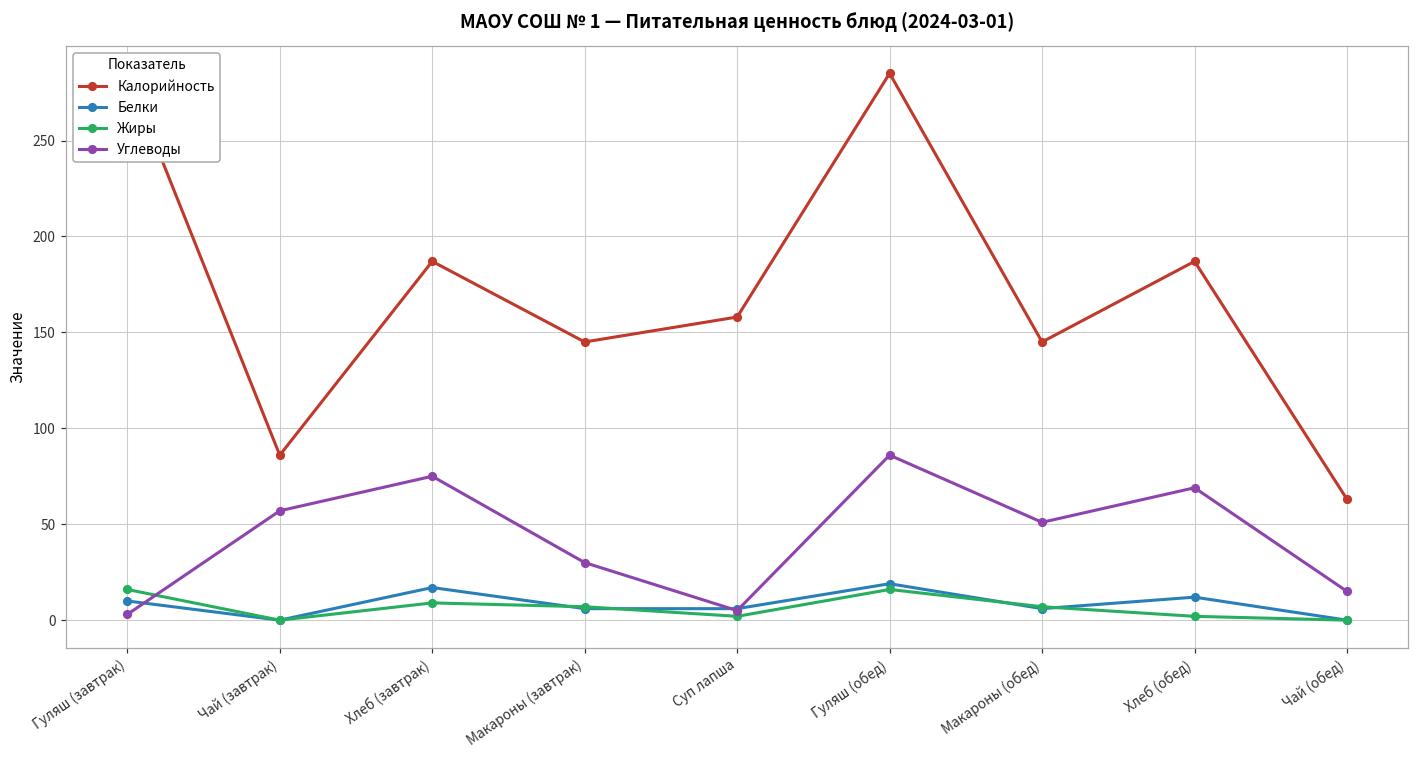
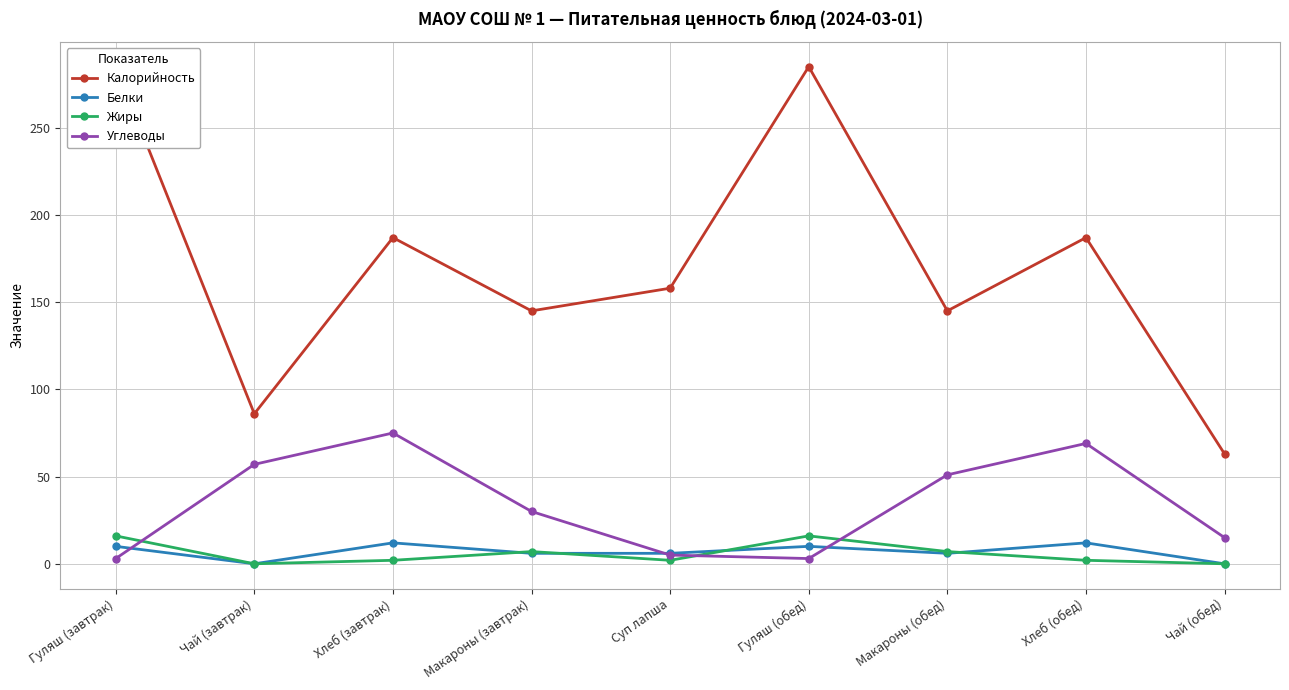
  {
    "Белки": {
      "Гуляш (завтрак)": 10,
-     "Хлеб (завтрак)": 17,
-     "Гуляш (обед)": 19,
+     "Хлеб (завтрак)": 12,
+     "Гуляш (обед)": 10,
      "Хлеб (обед)": 12
    },
    "Жиры": {
      "Гуляш (завтрак)": 16,
-     "Хлеб (завтрак)": 9,
+     "Хлеб (завтрак)": 2,
      "Суп лапша": 2,
      "Гуляш (обед)": 16,
      "Хлеб (обед)": 2
    },
    "Углеводы": {
      "Гуляш (завтрак)": 3,
      "Чай (завтрак)": 57,
      "Хлеб (завтрак)": 75,
      "Макароны (завтрак)": 30,
-     "Гуляш (обед)": 86,
+     "Гуляш (обед)": 3,
      "Макароны (обед)": 51,
      "Хлеб (обед)": 69,
      "Чай (обед)": 15
    }
  }
